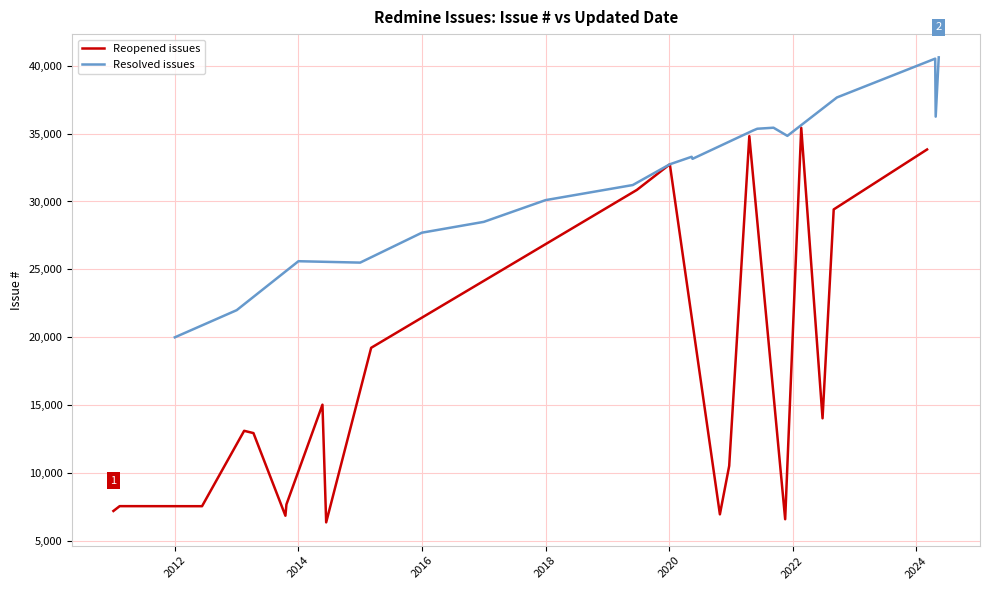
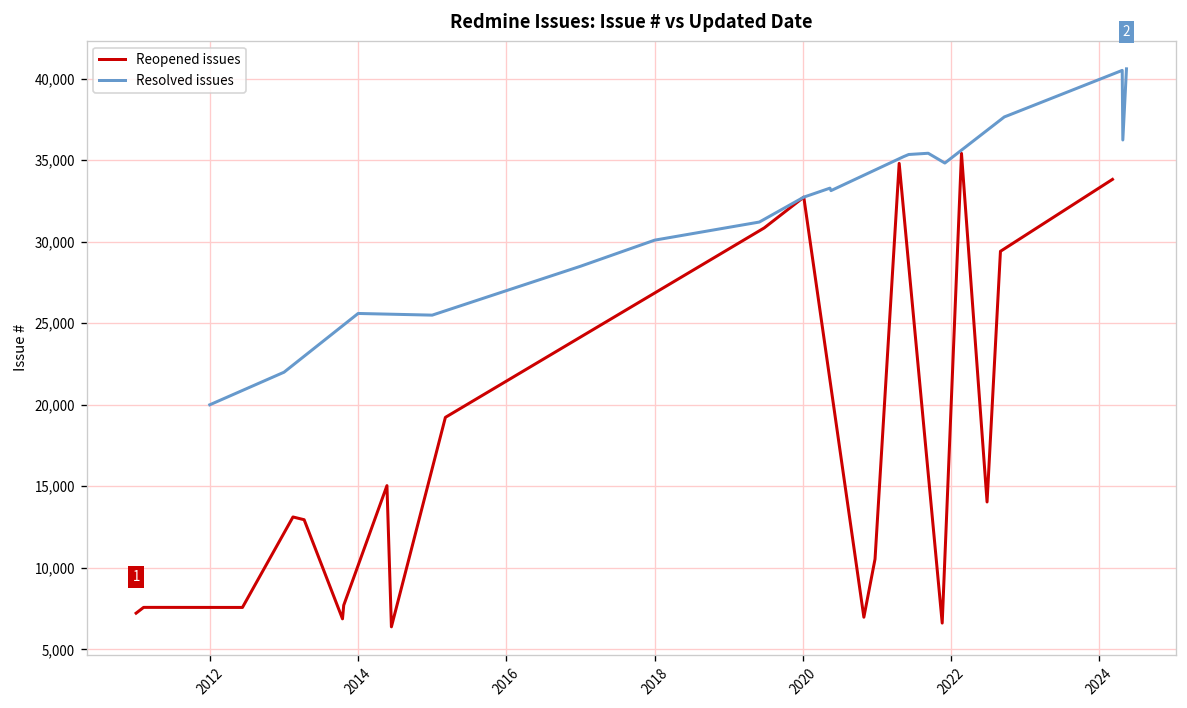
  {
    "Resolved issues": {
      "2012": "20,000",
      "2014": "25,600",
-     "2016": "27,700",
+     "2016": "27,000",
      "2018": "30,100"
    }
  }
